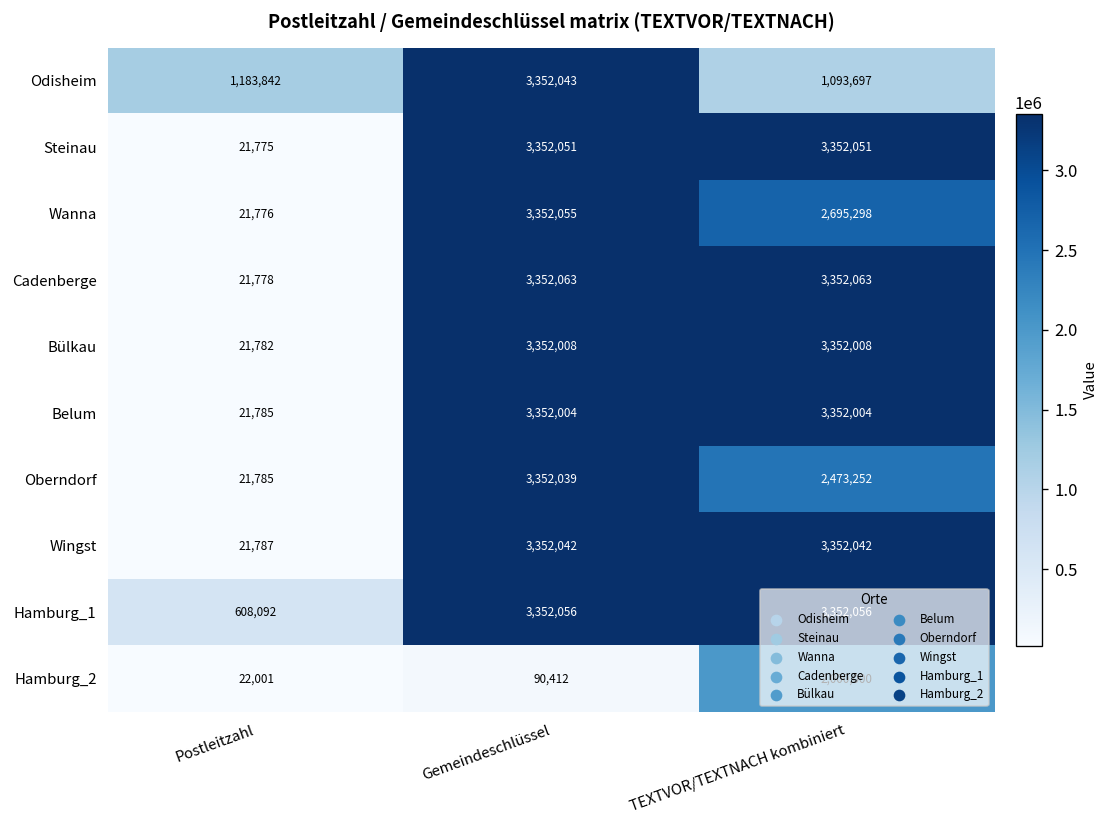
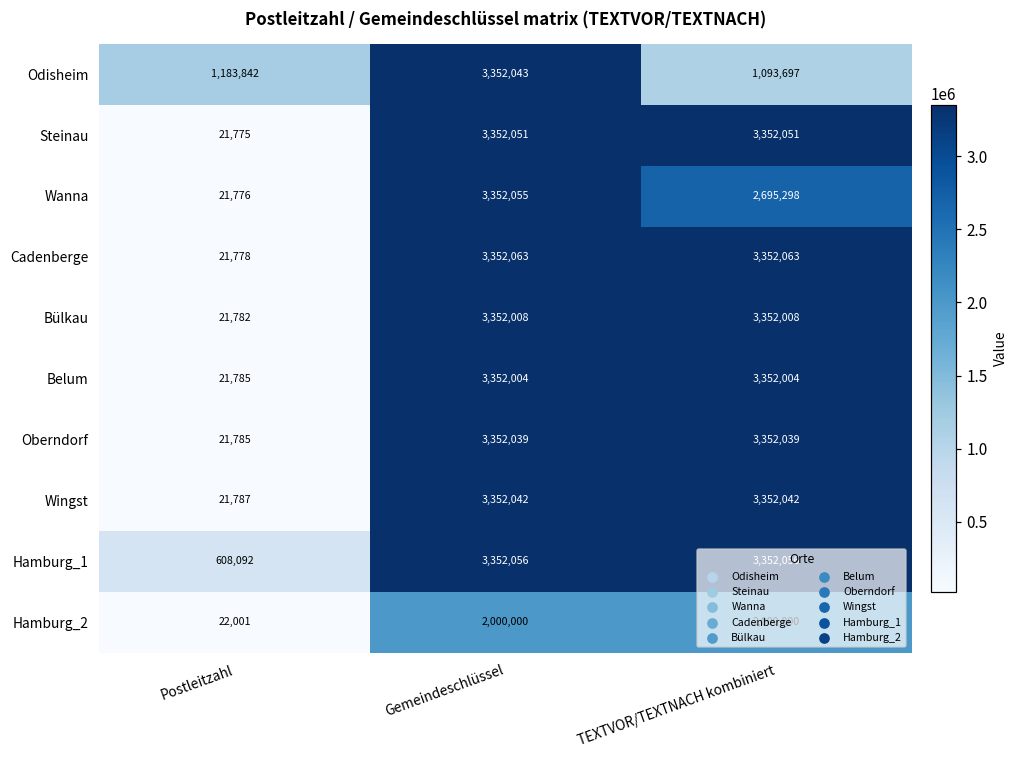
  {
    "Odisheim": {
      "Postleitzahl": "1,183,842",
      "Gemeindeschlüssel": "3,352,043",
      "TEXTVOR/TEXTNACH kombiniert": "1,093,697"
    },
    "Steinau": {
      "Postleitzahl": "21,775",
      "Gemeindeschlüssel": "3,352,051",
      "TEXTVOR/TEXTNACH kombiniert": "3,352,051"
    },
    "Wanna": {
      "Postleitzahl": "21,776",
      "Gemeindeschlüssel": "3,352,055",
      "TEXTVOR/TEXTNACH kombiniert": "2,695,298"
    },
    "Cadenberge": {
      "Postleitzahl": "21,778",
      "Gemeindeschlüssel": "3,352,063",
      "TEXTVOR/TEXTNACH kombiniert": "3,352,063"
    },
    "Bülkau": {
      "Postleitzahl": "21,782",
      "Gemeindeschlüssel": "3,352,008",
      "TEXTVOR/TEXTNACH kombiniert": "3,352,008"
    },
    "Belum": {
      "Postleitzahl": "21,785",
      "Gemeindeschlüssel": "3,352,004",
      "TEXTVOR/TEXTNACH kombiniert": "3,352,004"
    },
    "Oberndorf": {
      "Postleitzahl": "21,785",
      "Gemeindeschlüssel": "3,352,039",
-     "TEXTVOR/TEXTNACH kombiniert": "2,473,252"
+     "TEXTVOR/TEXTNACH kombiniert": "3,352,039"
    },
    "Wingst": {
      "Postleitzahl": "21,787",
      "Gemeindeschlüssel": "3,352,042",
      "TEXTVOR/TEXTNACH kombiniert": "3,352,042"
    },
    "Hamburg_1": {
      "Postleitzahl": "608,092",
      "Gemeindeschlüssel": "3,352,056"
    },
    "Hamburg_2": {
      "Postleitzahl": "22,001",
-     "Gemeindeschlüssel": "90,412"
+     "Gemeindeschlüssel": "2,000,000"
    }
  }
